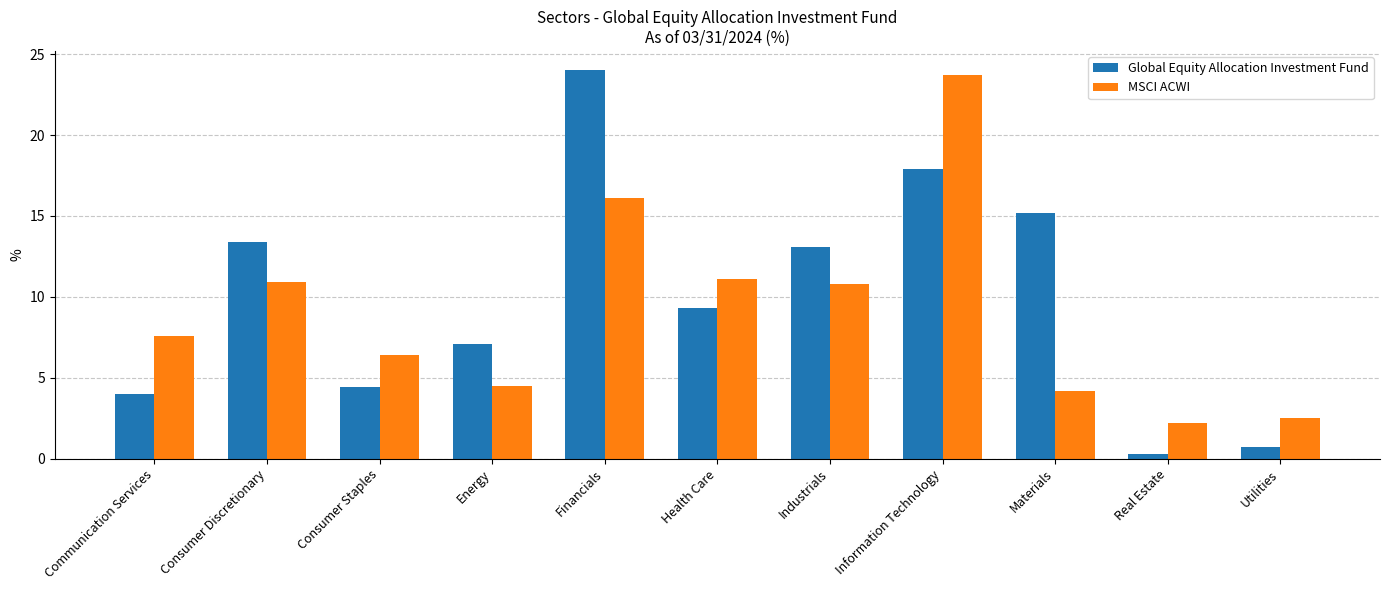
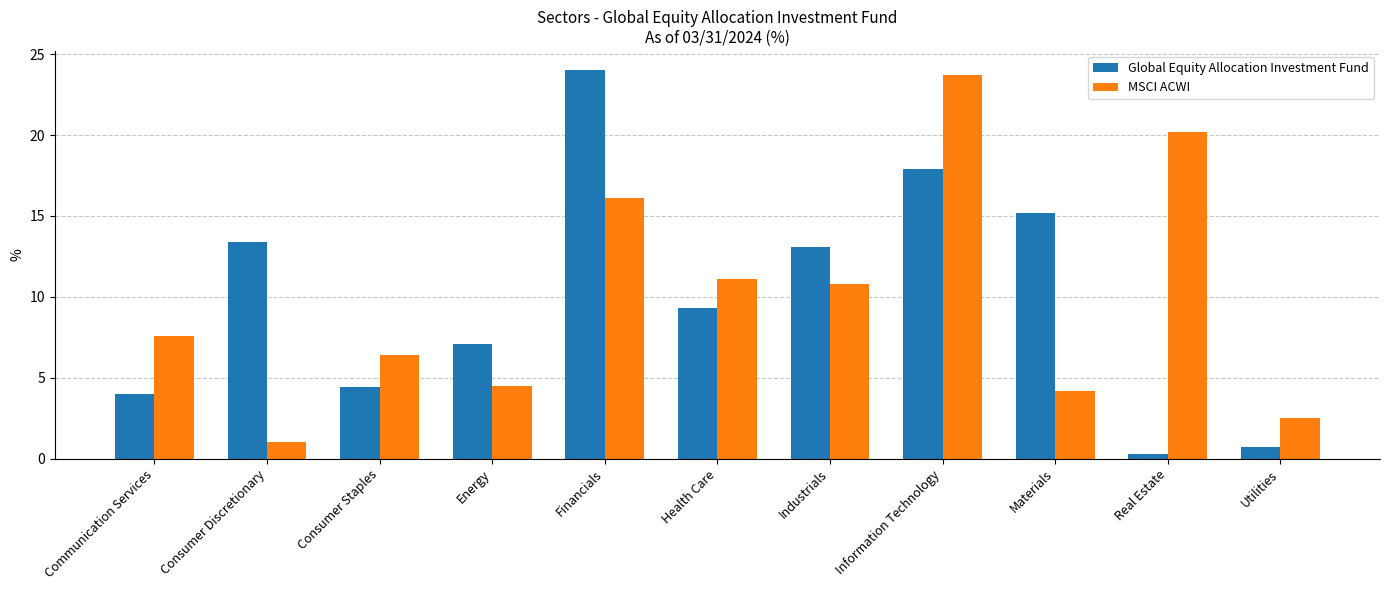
  {
    "Global Equity Allocation Investment Fund": {
      "Communication Services": 4.0,
      "Consumer Discretionary": 13.4,
      "Consumer Staples": 4.4,
      "Energy": 7.1,
      "Financials": 24.0,
      "Health Care": 9.3,
      "Industrials": 13.1,
      "Information Technology": 17.9,
      "Materials": 15.2,
      "Real Estate": 0.3,
      "Utilities": 0.7
    },
    "MSCI ACWI": {
      "Communication Services": 7.6,
-     "Consumer Discretionary": 10.9,
+     "Consumer Discretionary": 1.0,
      "Consumer Staples": 6.4,
      "Energy": 4.5,
      "Financials": 16.1,
      "Health Care": 11.1,
      "Industrials": 10.8,
      "Information Technology": 23.7,
      "Materials": 4.2,
-     "Real Estate": 2.2,
+     "Real Estate": 20.2,
      "Utilities": 2.5
    }
  }
